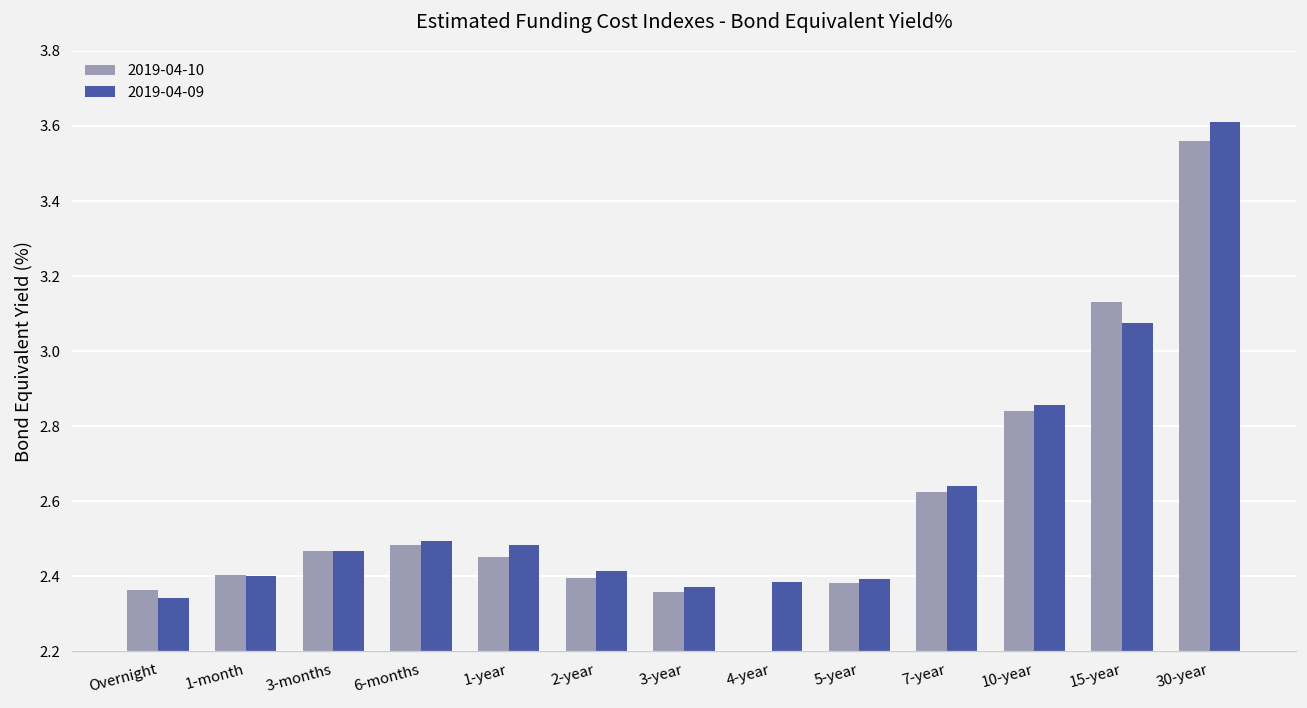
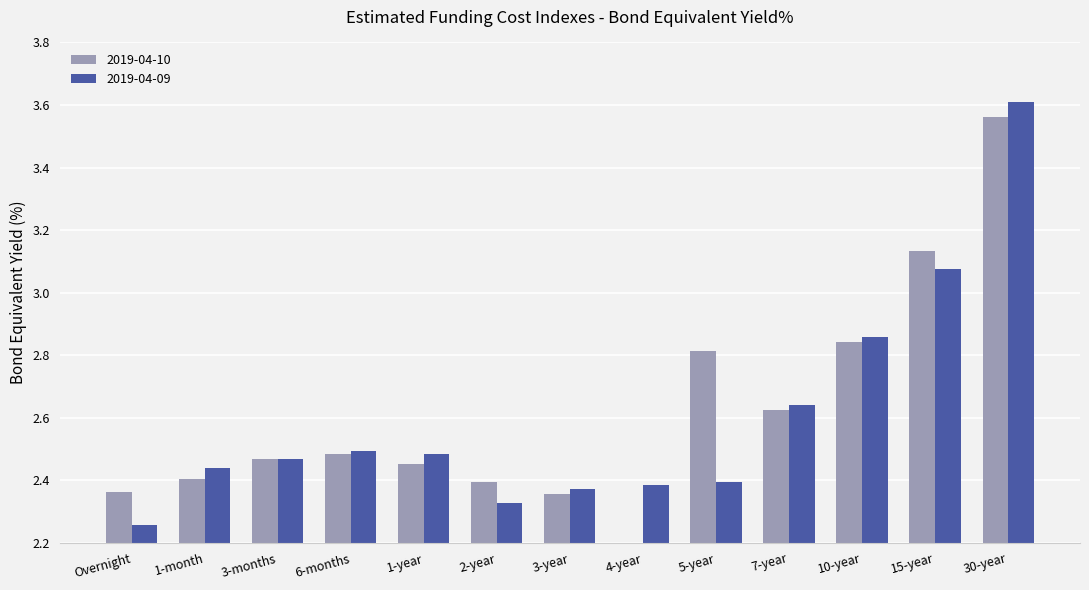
  {
    "2019-04-10": {
      "Overnight": 2.36,
      "1-month": 2.40,
      "3-months": 2.47,
      "6-months": 2.48,
      "1-year": 2.45,
      "2-year": 2.40,
      "3-year": 2.36,
-     "5-year": 2.38,
+     "5-year": 2.81,
      "7-year": 2.62,
      "10-year": 2.84,
      "15-year": 3.13,
      "30-year": 3.56
    },
    "2019-04-09": {
-     "Overnight": 2.34,
-     "1-month": 2.40,
+     "Overnight": 2.26,
+     "1-month": 2.44,
      "3-months": 2.47,
      "6-months": 2.49,
      "1-year": 2.48,
-     "2-year": 2.41,
+     "2-year": 2.33,
      "3-year": 2.37,
      "4-year": 2.39,
      "5-year": 2.39,
      "7-year": 2.64,
      "10-year": 2.86,
      "15-year": 3.07,
      "30-year": 3.61
    }
  }
